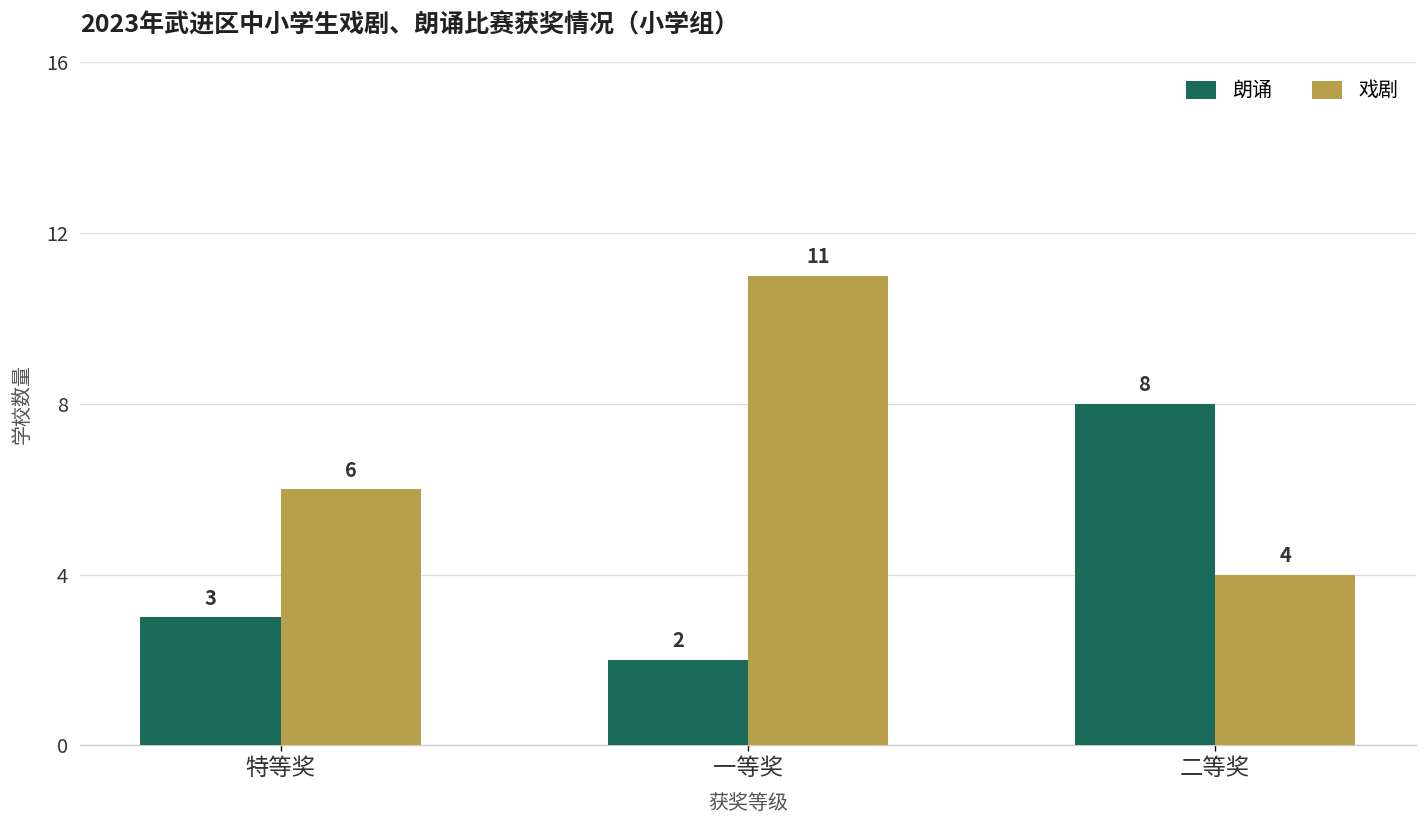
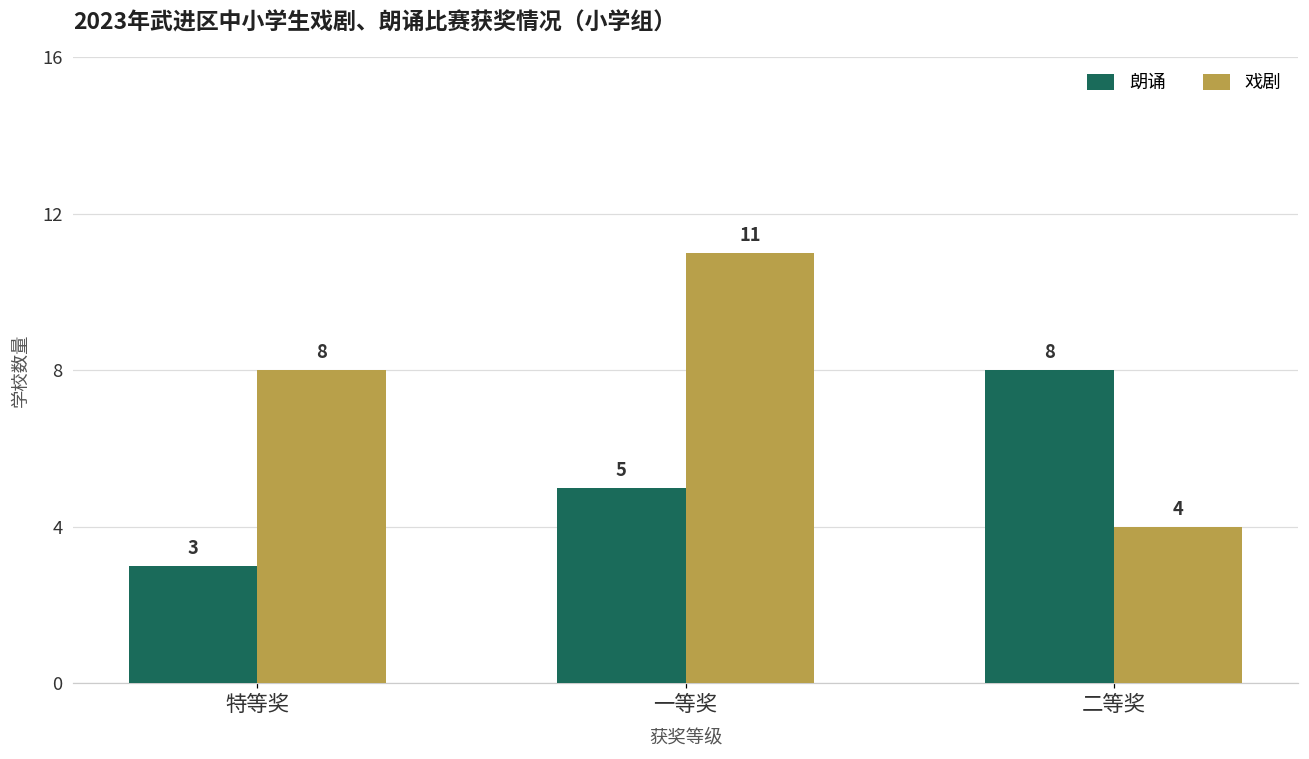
  {
    "朗诵": {
      "特等奖": 3,
-     "一等奖": 2,
+     "一等奖": 5,
      "二等奖": 8
    },
    "戏剧": {
-     "特等奖": 6,
+     "特等奖": 8,
      "一等奖": 11,
      "二等奖": 4
    }
  }
